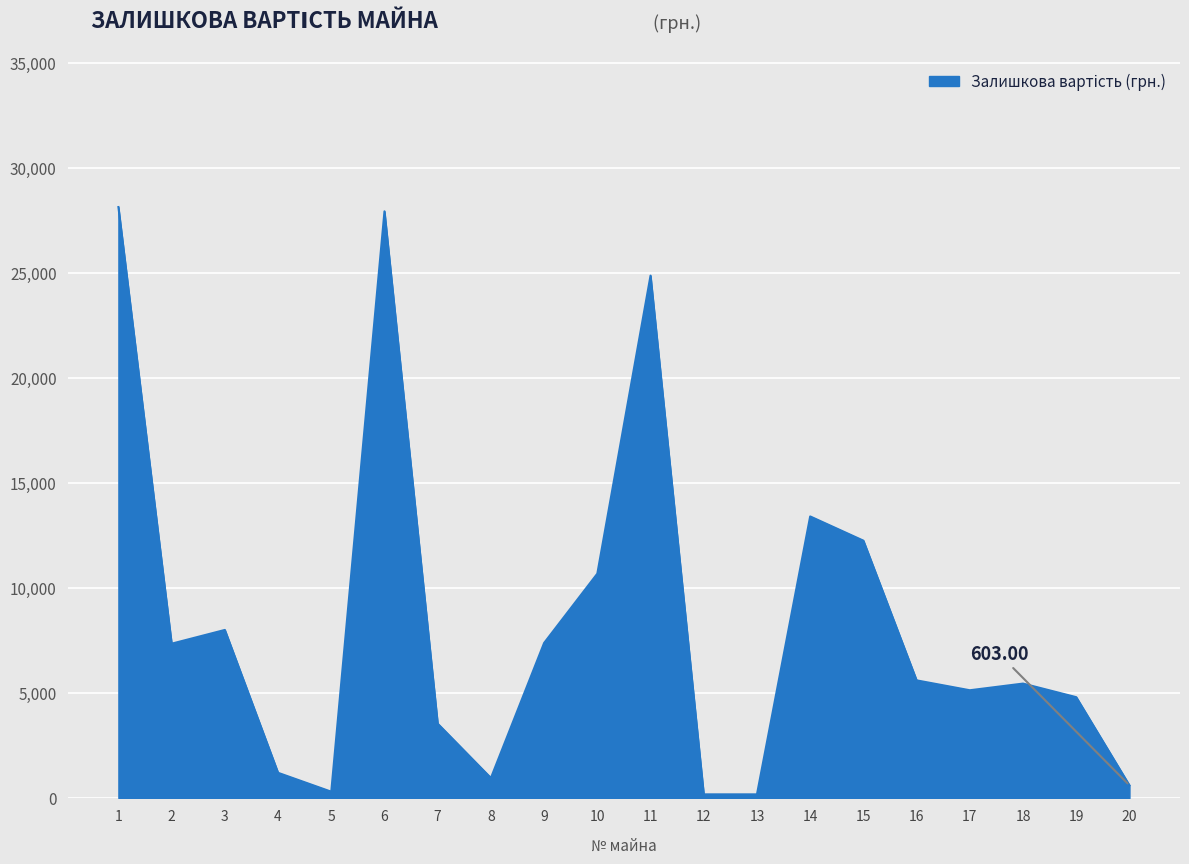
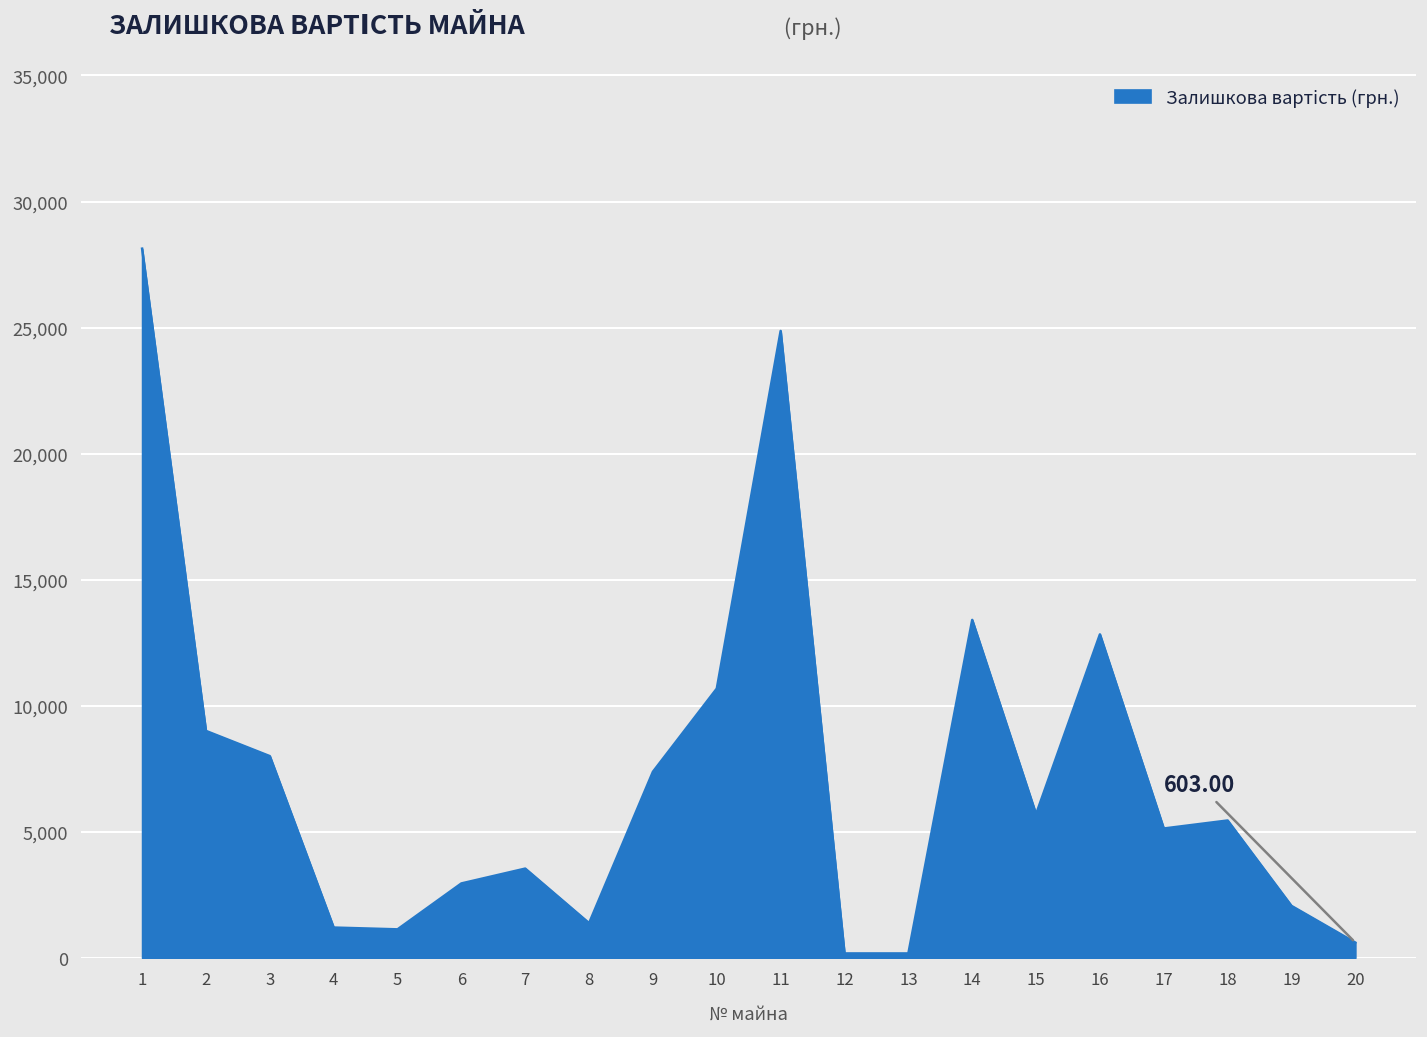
  {
    "1": "28,100",
-   "2": "7,300",
+   "2": "9,000",
    "3": "8,000",
    "4": "1,200",
-   "5": "300",
-   "6": "27,900",
+   "5": "1,100",
+   "6": "3,000",
    "7": "3,500",
-   "8": "1,000",
+   "8": "1,400",
    "9": "7,400",
    "10": "10,700",
    "11": "24,900",
    "12": "200",
    "13": "200",
    "14": "13,400",
-   "15": "12,300",
-   "16": "5,600",
-   "19": "4,800",
+   "15": "5,700",
+   "16": "12,800",
+   "19": "2,100",
    "20": "600"
  }
